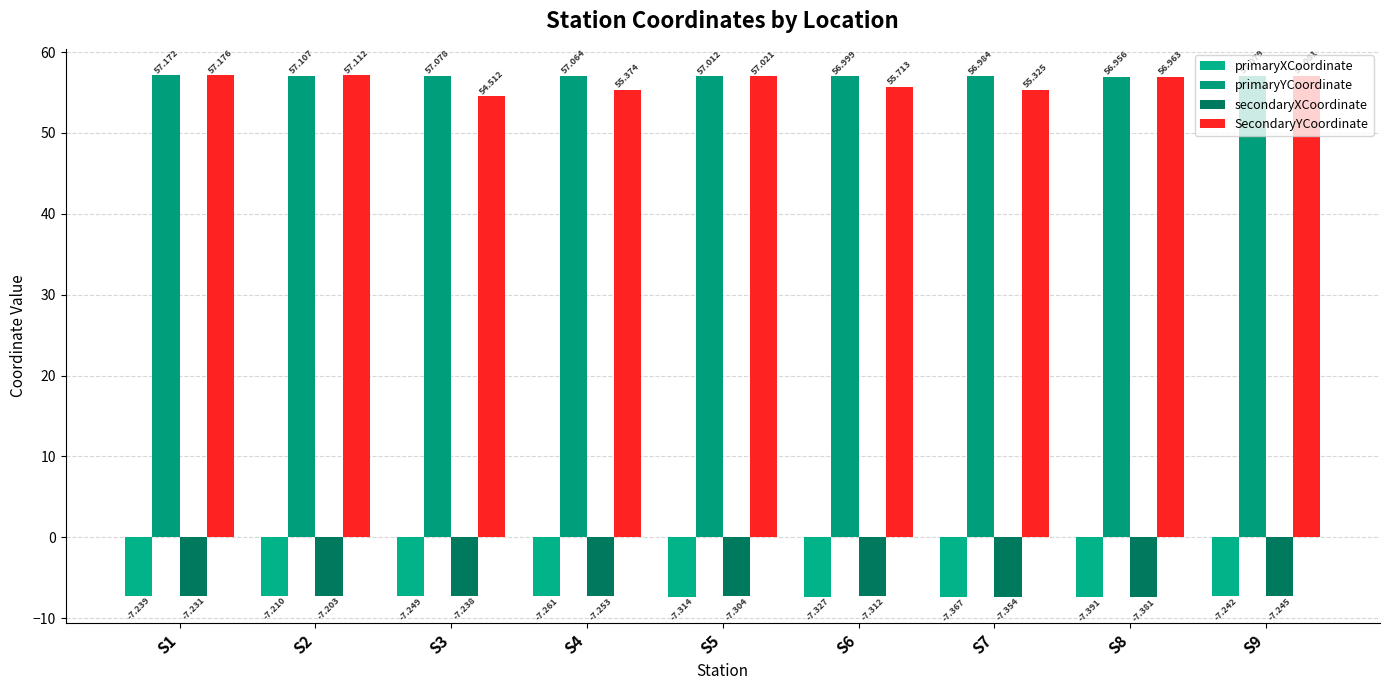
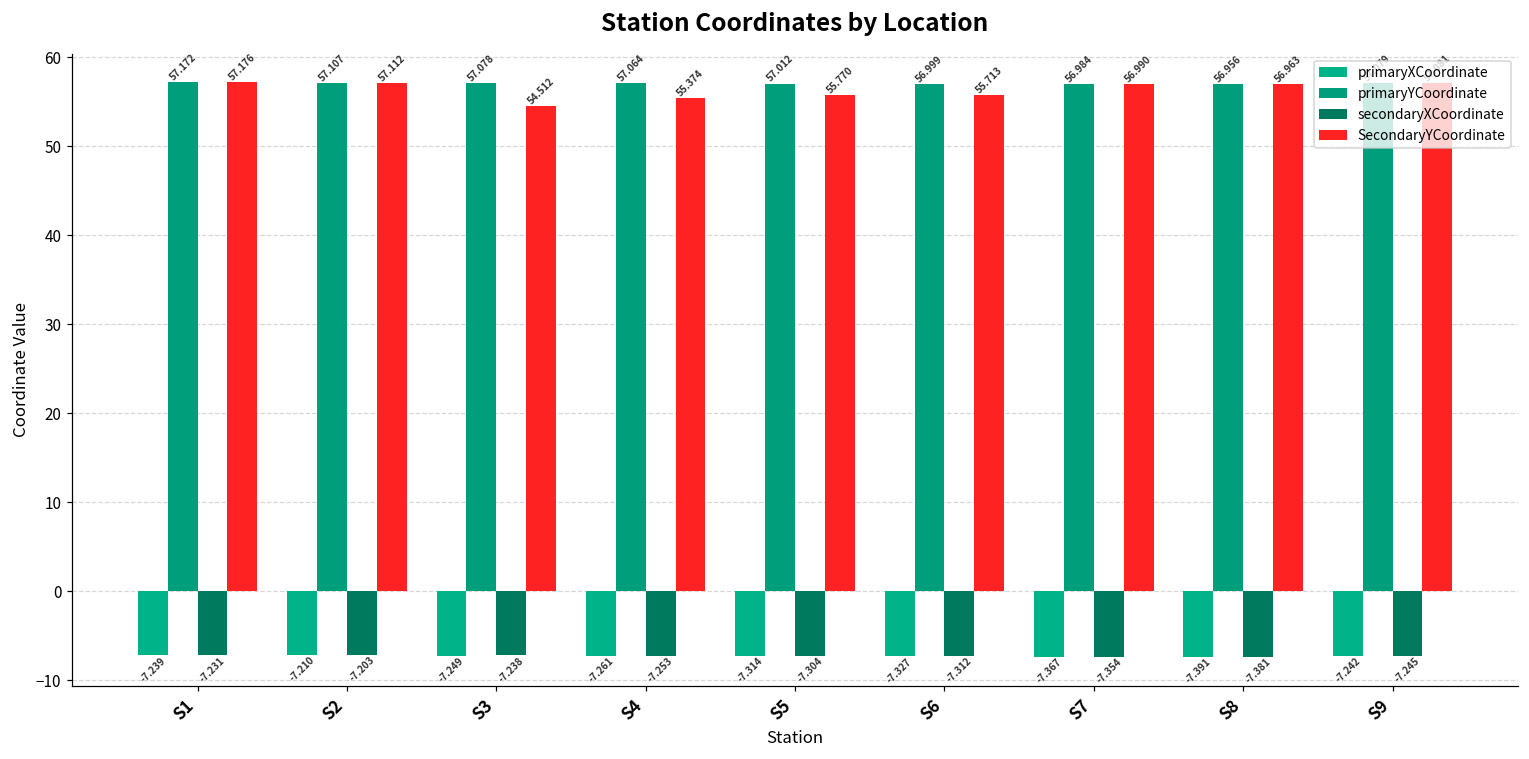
  {
    "SecondaryYCoordinate": {
      "S1": 57.176,
      "S2": 57.112,
      "S3": 54.512,
      "S4": 55.374,
-     "S5": 57.021,
+     "S5": 55.770,
      "S6": 55.713,
-     "S7": 55.325,
+     "S7": 56.990,
      "S8": 56.963
    }
  }
